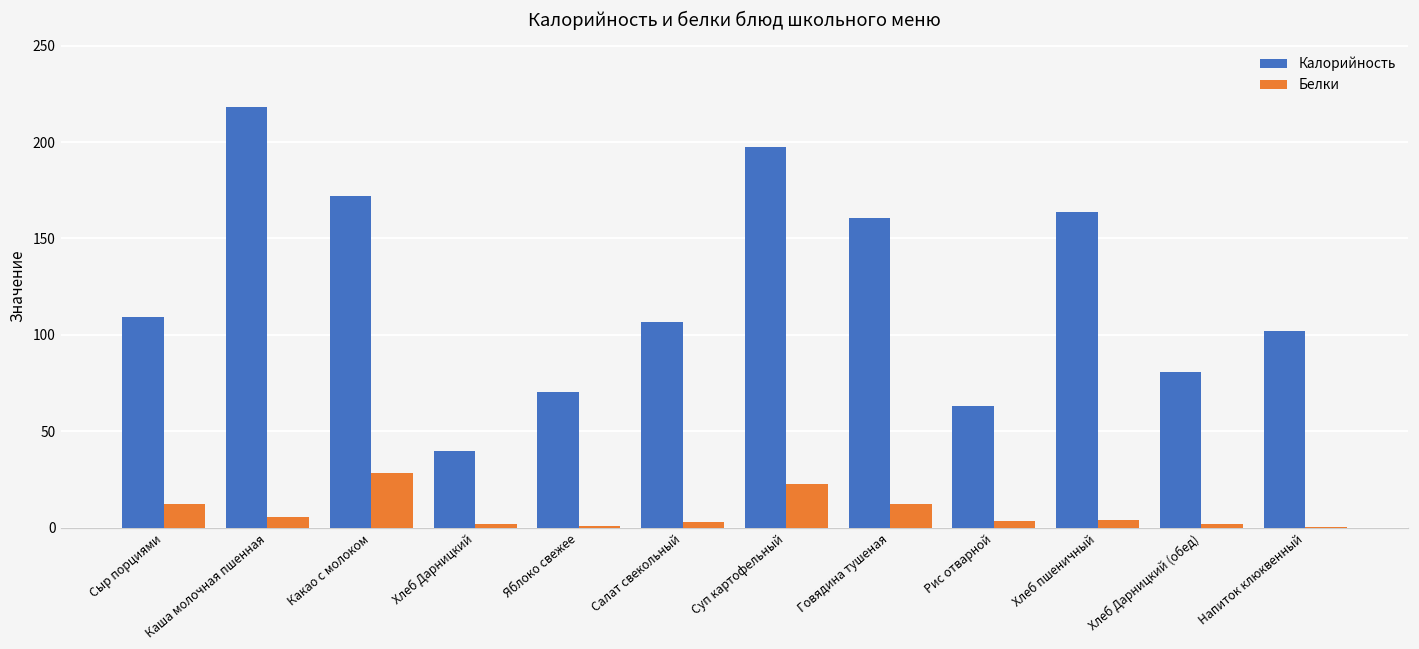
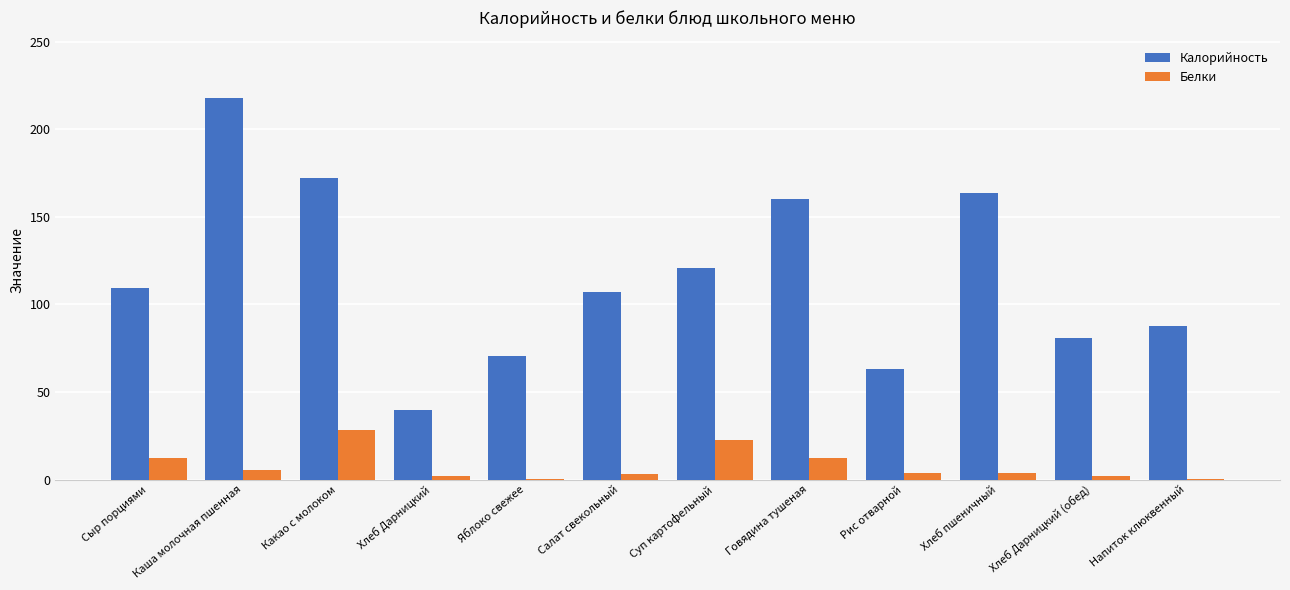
  {
    "Калорийность": {
      "Сыр порциями": 109,
      "Каша молочная пшенная": 218,
      "Какао с молоком": 172,
      "Хлеб Дарницкий": 40,
      "Яблоко свежее": 71,
      "Салат свекольный": 107,
-     "Суп картофельный": 198,
+     "Суп картофельный": 121,
      "Говядина тушеная": 160,
      "Рис отварной": 63,
      "Хлеб пшеничный": 164,
      "Хлеб Дарницкий (обед)": 81,
-     "Напиток клюквенный": 102
+     "Напиток клюквенный": 88
    },
    "Белки": {
      "Сыр порциями": 12,
      "Каша молочная пшенная": 6,
      "Какао с молоком": 29,
      "Хлеб Дарницкий": 2,
      "Салат свекольный": 3,
      "Суп картофельный": 22,
      "Говядина тушеная": 12,
      "Рис отварной": 4,
      "Хлеб пшеничный": 4,
      "Хлеб Дарницкий (обед)": 2
    }
  }
